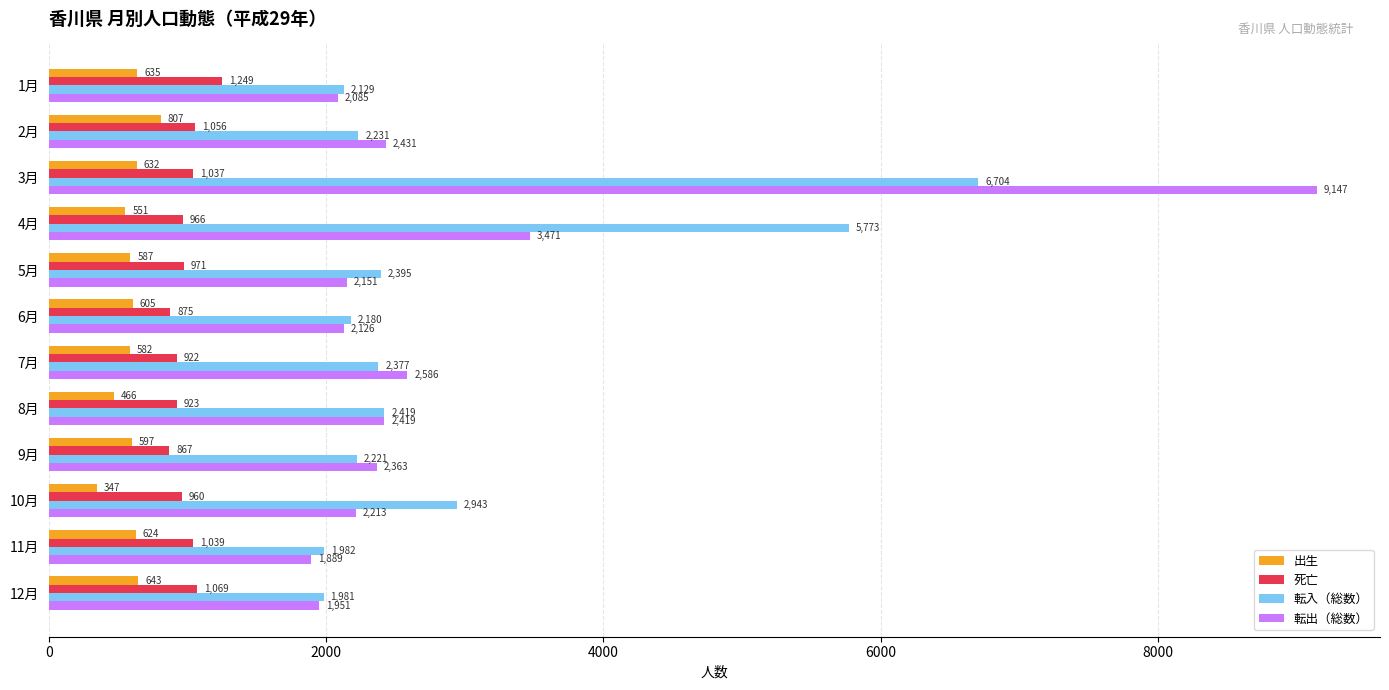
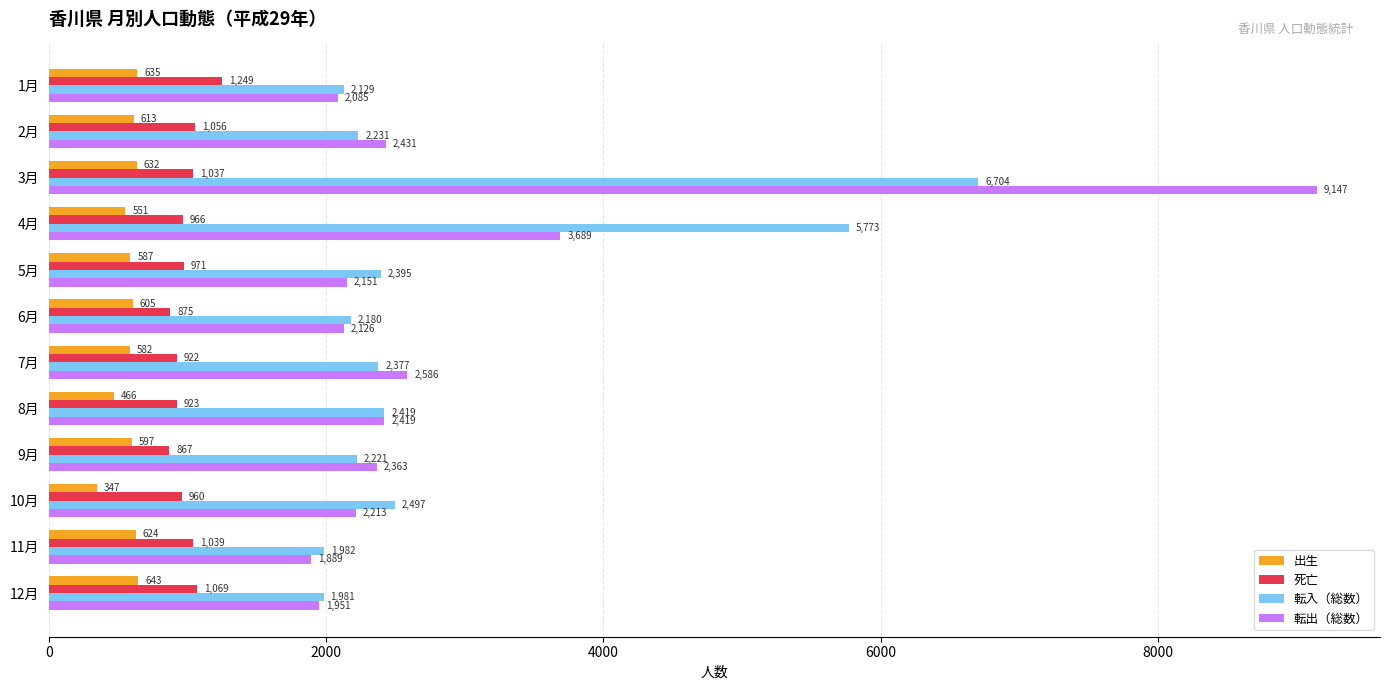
  {
    "出生": {
      "1月": "635",
-     "2月": "807",
+     "2月": "613",
      "3月": "632",
      "4月": "551",
      "5月": "587",
      "6月": "605",
      "7月": "582",
      "8月": "466",
      "9月": "597",
      "10月": "347",
      "11月": "624",
      "12月": "643"
    },
    "死亡": {
      "1月": "1,249",
      "2月": "1,056",
      "3月": "1,037",
      "4月": "966",
      "5月": "971",
      "6月": "875",
      "7月": "922",
      "8月": "923",
      "9月": "867",
      "10月": "960",
      "11月": "1,039",
      "12月": "1,069"
    },
    "転入（総数）": {
      "1月": "2,129",
      "2月": "2,231",
      "3月": "6,704",
      "4月": "5,773",
      "5月": "2,395",
      "6月": "2,180",
      "7月": "2,377",
      "9月": "2,221",
-     "10月": "2,943",
+     "10月": "2,497",
      "11月": "1,982",
      "12月": "1,981"
    },
    "転出（総数）": {
      "1月": "2,085",
      "2月": "2,431",
      "3月": "9,147",
-     "4月": "3,471",
+     "4月": "3,689",
      "5月": "2,151",
      "6月": "2,126",
      "7月": "2,586",
      "9月": "2,363",
      "10月": "2,213",
      "11月": "1,889",
      "12月": "1,951"
    }
  }
